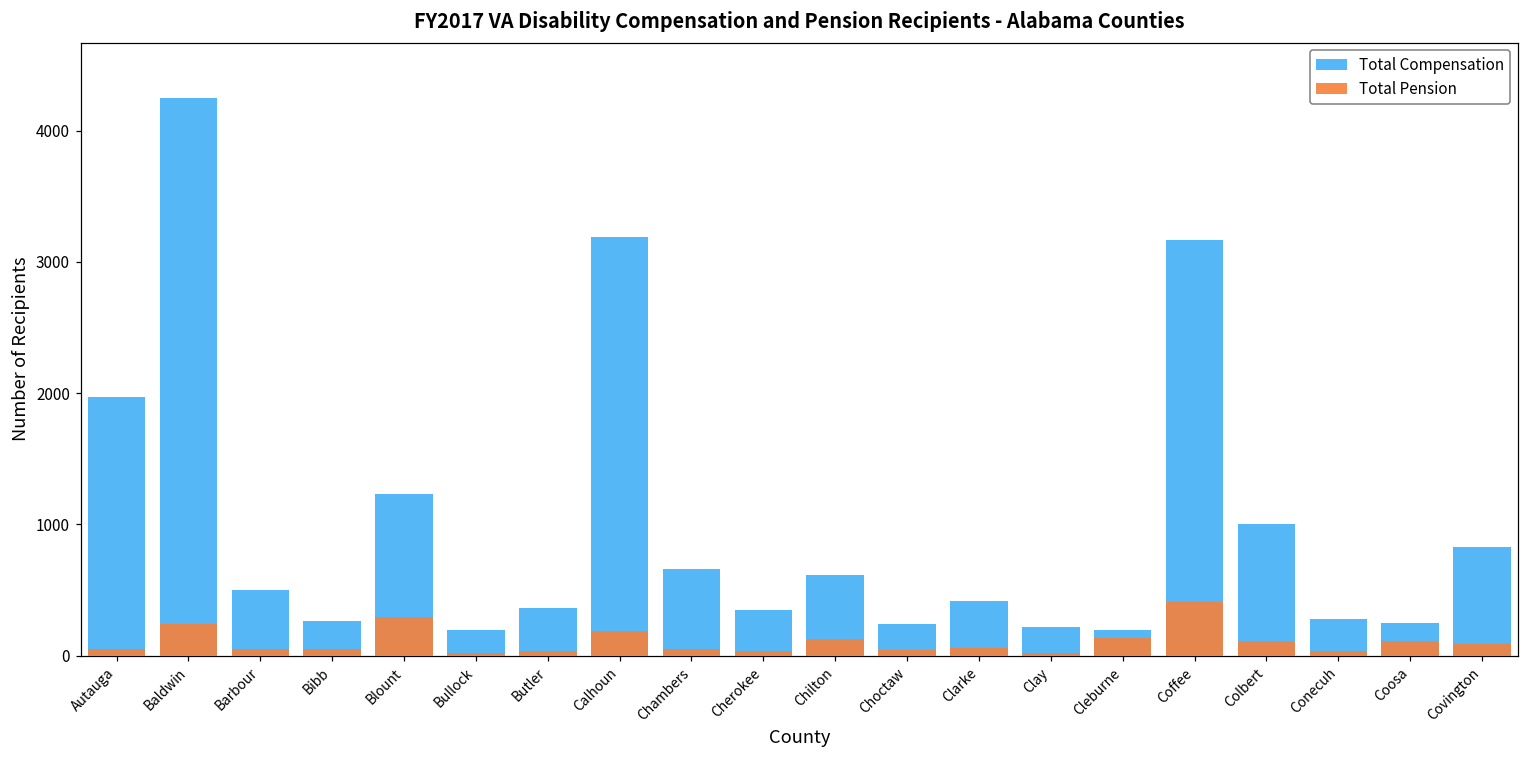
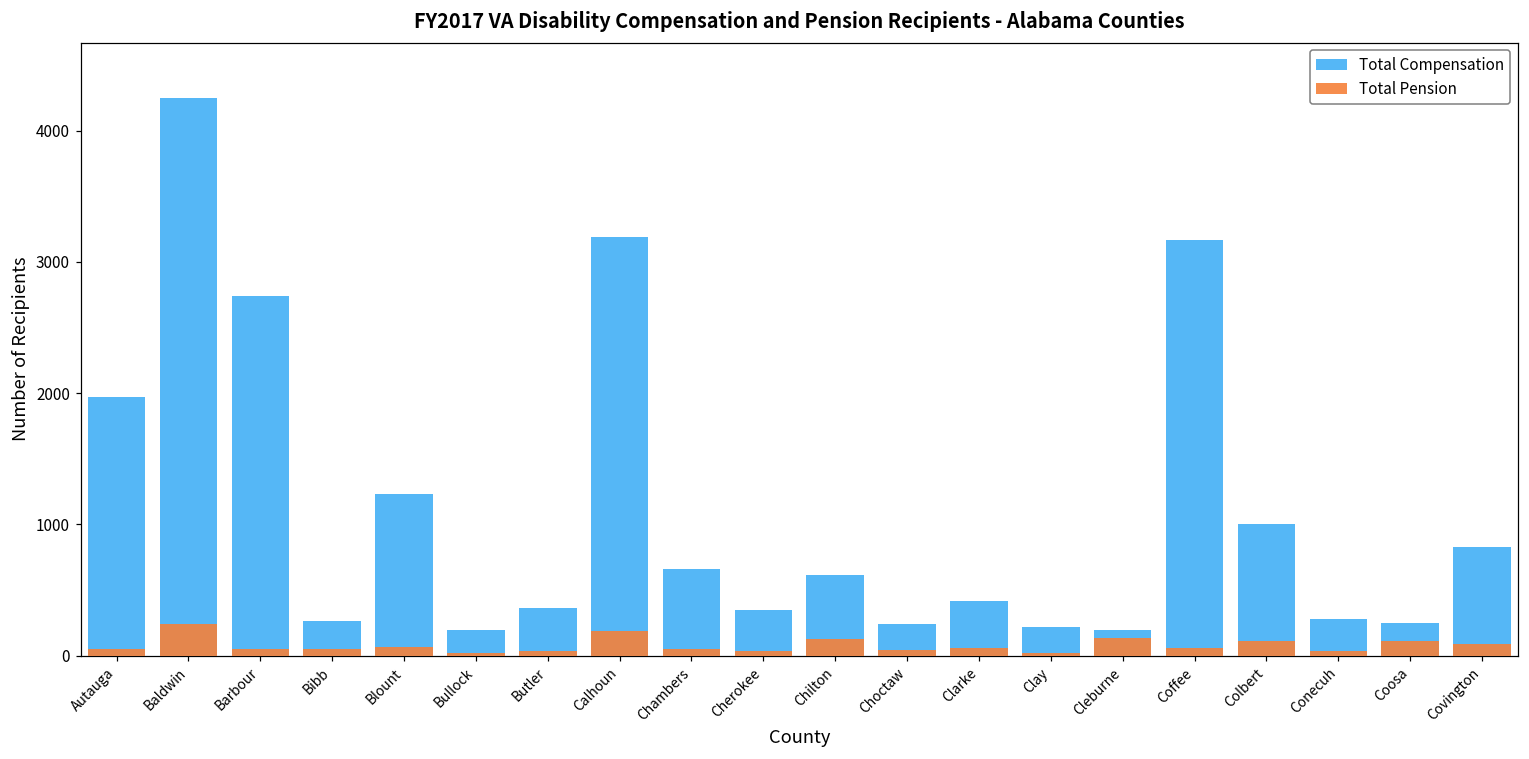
  {
    "Total Compensation": {
      "Autauga": 1970,
      "Baldwin": 4250,
-     "Barbour": 500,
+     "Barbour": 2740,
      "Bibb": 270,
      "Blount": 1230,
      "Bullock": 200,
      "Butler": 360,
      "Calhoun": 3190,
      "Chambers": 660,
      "Cherokee": 350,
      "Chilton": 620,
      "Choctaw": 240,
      "Clarke": 420,
      "Clay": 220,
      "Cleburne": 200,
      "Coffee": 3170,
      "Colbert": 1010,
      "Conecuh": 280,
      "Coosa": 250,
      "Covington": 830
    },
    "Total Pension": {
-     "Blount": 300,
-     "Coffee": 410
+     "Blount": 60,
+     "Coffee": 60
    }
  }
